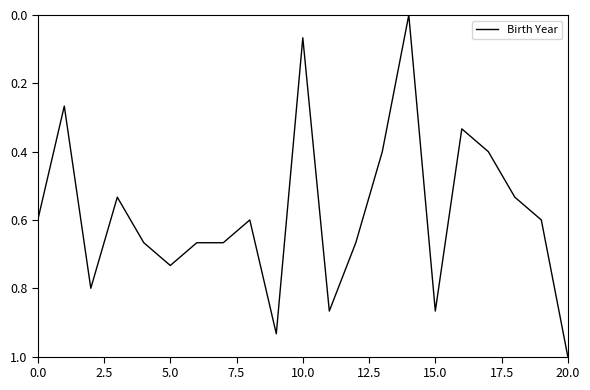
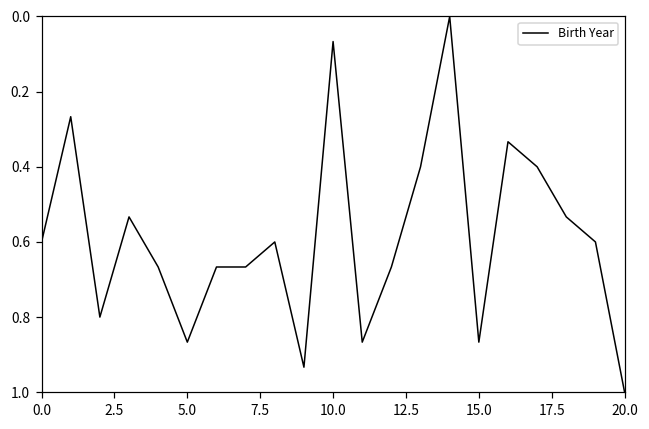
  {
    "0.0": 0.60,
-   "5.0": 0.73,
+   "5.0": 0.87,
    "10.0": 0.07,
    "15.0": 0.87,
    "20.0": 1.00
  }
